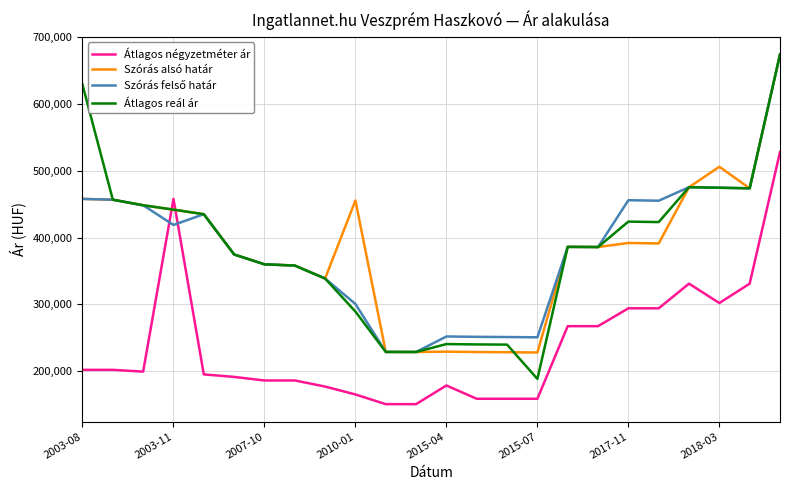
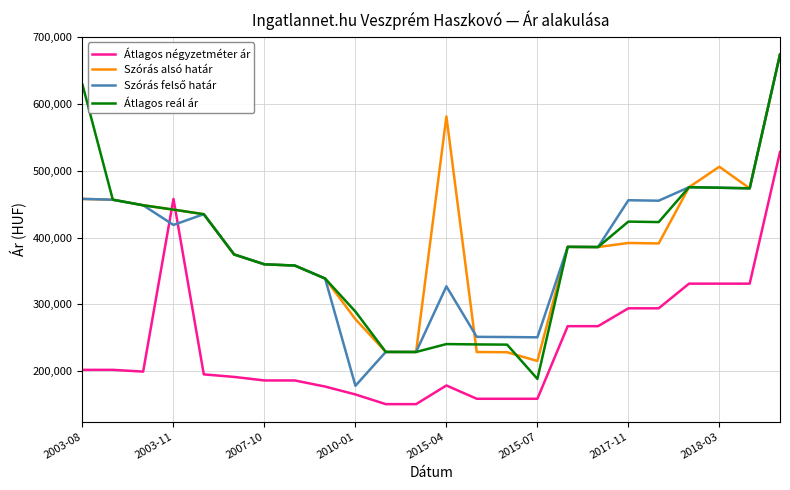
  {
    "Átlagos négyzetméter ár": {
      "2003-08": "200,000",
      "2003-11": "460,000",
      "2007-10": "190,000",
      "2010-01": "170,000",
      "2015-04": "180,000",
      "2015-07": "160,000",
      "2017-11": "290,000",
-     "2018-03": "300,000"
+     "2018-03": "330,000"
    },
    "Szórás alsó határ": {
-     "2010-01": "460,000",
-     "2015-04": "230,000",
-     "2015-07": "230,000",
+     "2010-01": "280,000",
+     "2015-04": "580,000",
+     "2015-07": "220,000",
      "2017-11": "390,000",
      "2018-03": "510,000"
    },
    "Szórás felső határ": {
      "2003-11": "420,000",
-     "2010-01": "300,000",
-     "2015-04": "250,000",
+     "2010-01": "180,000",
+     "2015-04": "330,000",
      "2015-07": "250,000",
      "2017-11": "460,000"
    },
    "Átlagos reál ár": {
      "2003-08": "630,000",
      "2010-01": "290,000",
      "2015-04": "240,000",
      "2015-07": "190,000",
      "2017-11": "420,000"
    }
  }
